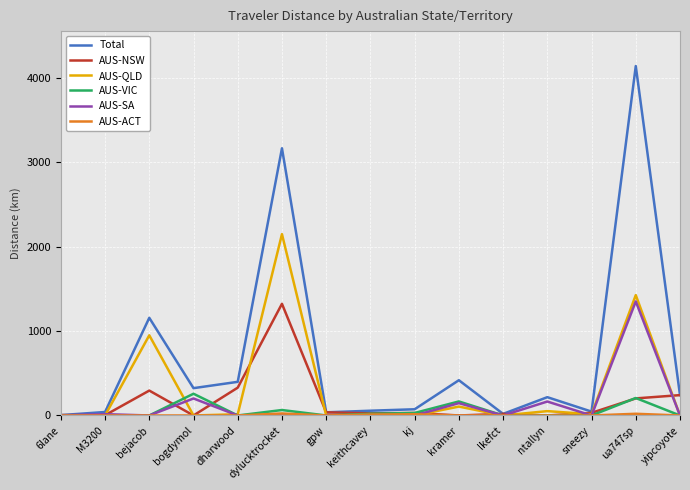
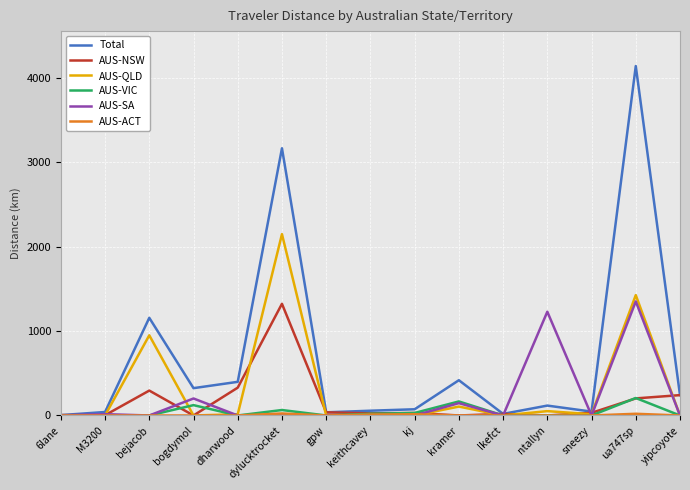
  {
    "Total": {
      "bejacob": 1200,
      "bogdymol": 300,
      "dharwood": 400,
      "dylucktrocket": 3200,
      "keithcavey": 100,
      "kj": 100,
      "kramer": 400,
-     "ntallyn": 200,
+     "ntallyn": 100,
      "ua747sp": 4100
    },
    "AUS-NSW": {
      "bejacob": 300,
      "dharwood": 300,
      "dylucktrocket": 1300
    },
    "AUS-VIC": {
-     "bogdymol": 300,
+     "bogdymol": 100,
      "dylucktrocket": 100
    },
    "AUS-SA": {
      "bogdymol": 200,
-     "ntallyn": 200,
+     "ntallyn": 1200,
      "ua747sp": 1400
    }
  }
